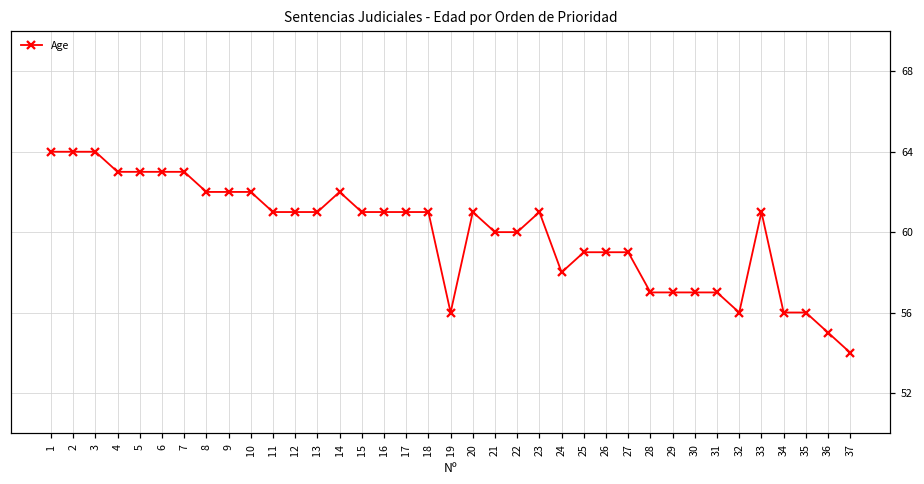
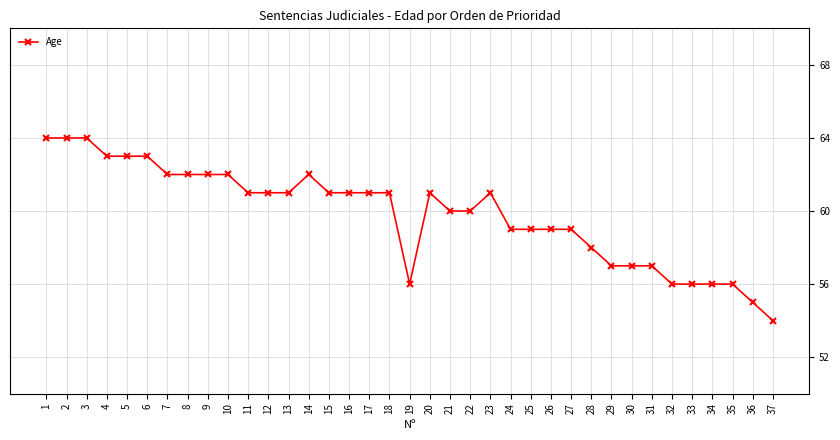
  {
    "1": 64,
    "2": 64,
    "3": 64,
    "4": 63,
    "5": 63,
    "6": 63,
-   "7": 63,
+   "7": 62,
    "8": 62,
    "9": 62,
    "10": 62,
    "11": 61,
    "12": 61,
    "13": 61,
    "14": 62,
    "15": 61,
    "16": 61,
    "17": 61,
    "18": 61,
    "19": 56,
    "20": 61,
    "21": 60,
    "22": 60,
    "23": 61,
-   "24": 58,
+   "24": 59,
    "25": 59,
    "26": 59,
    "27": 59,
-   "28": 57,
+   "28": 58,
    "29": 57,
    "30": 57,
    "31": 57,
    "32": 56,
-   "33": 61,
+   "33": 56,
    "34": 56,
    "35": 56,
    "36": 55,
    "37": 54
  }
